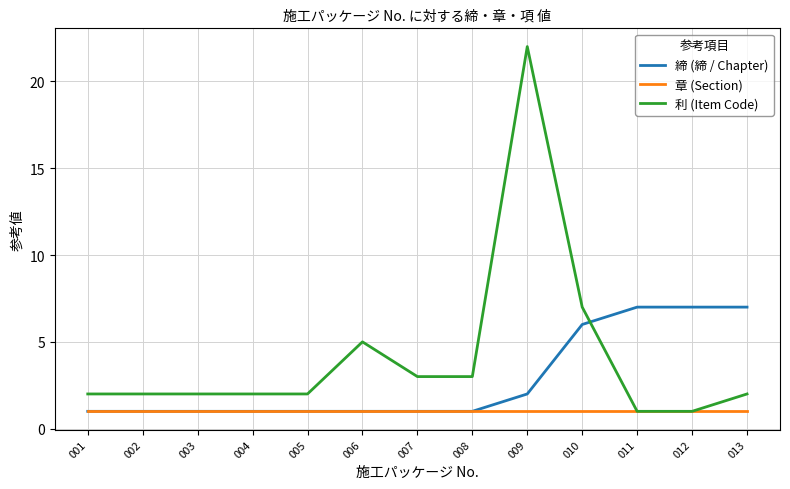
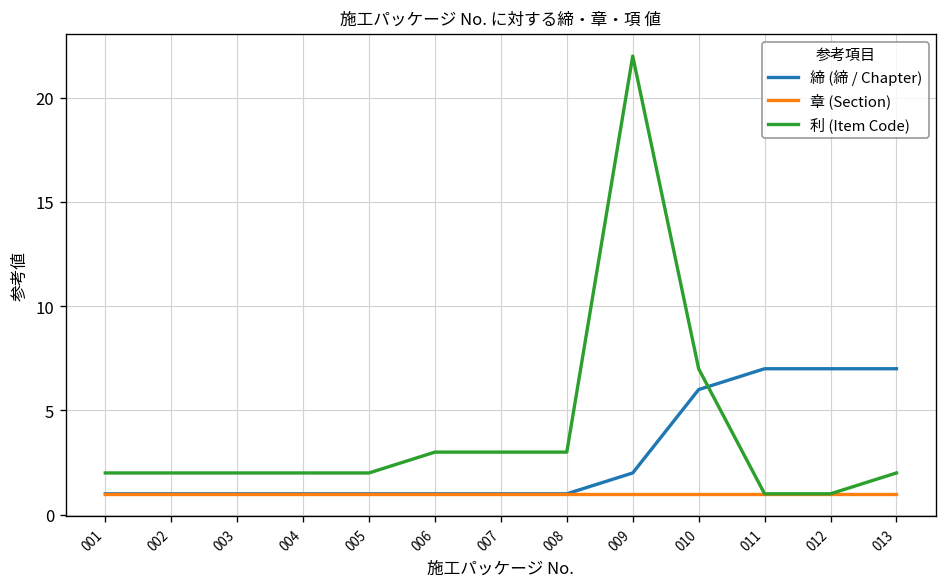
  {
    "締 (締 / Chapter)": {
      "009": 2,
      "010": 6,
      "011": 7,
      "012": 7,
      "013": 7
    },
    "章 (Section)": {
      "009": 1,
      "010": 1,
      "013": 1
    },
    "利 (Item Code)": {
      "001": 2,
      "002": 2,
      "003": 2,
      "004": 2,
      "005": 2,
-     "006": 5,
+     "006": 3,
      "007": 3,
      "008": 3,
      "009": 22,
      "010": 7,
      "013": 2
    }
  }
